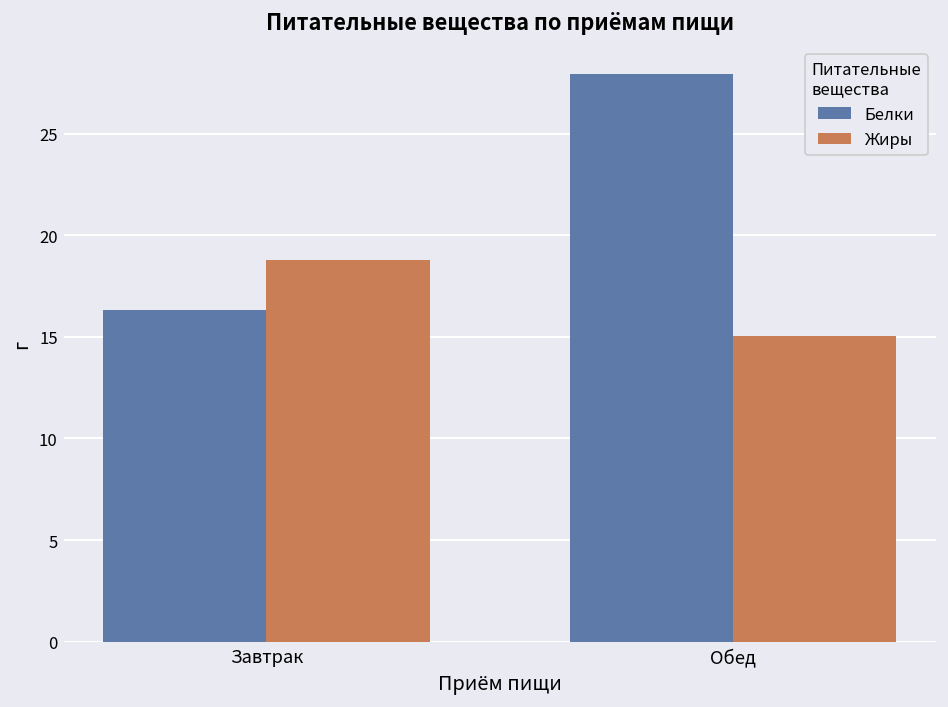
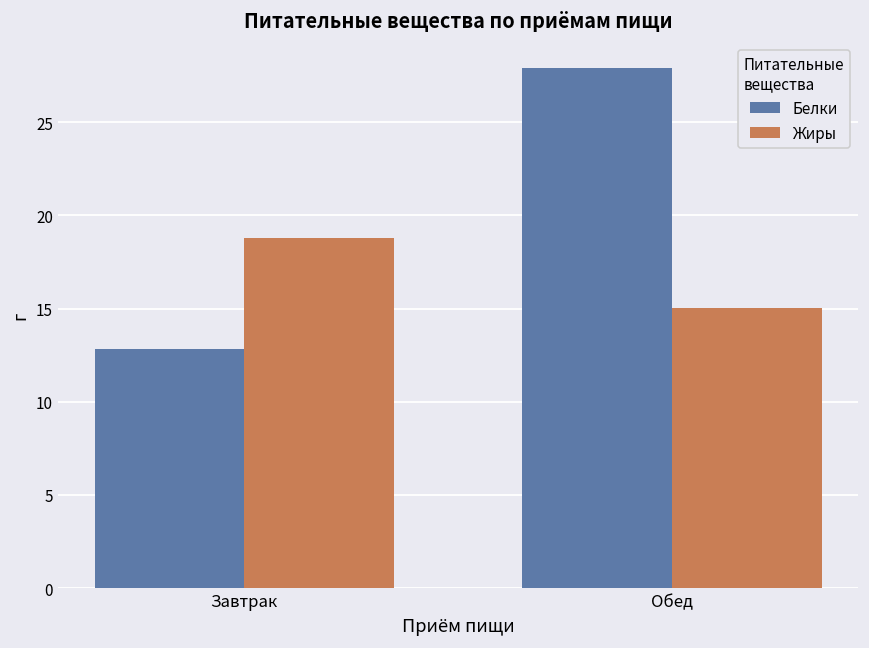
  {
    "Белки": {
-     "Завтрак": 16.3,
+     "Завтрак": 12.8,
      "Обед": 27.9
    },
    "Жиры": {
      "Завтрак": 18.8,
      "Обед": 15.1
    }
  }
